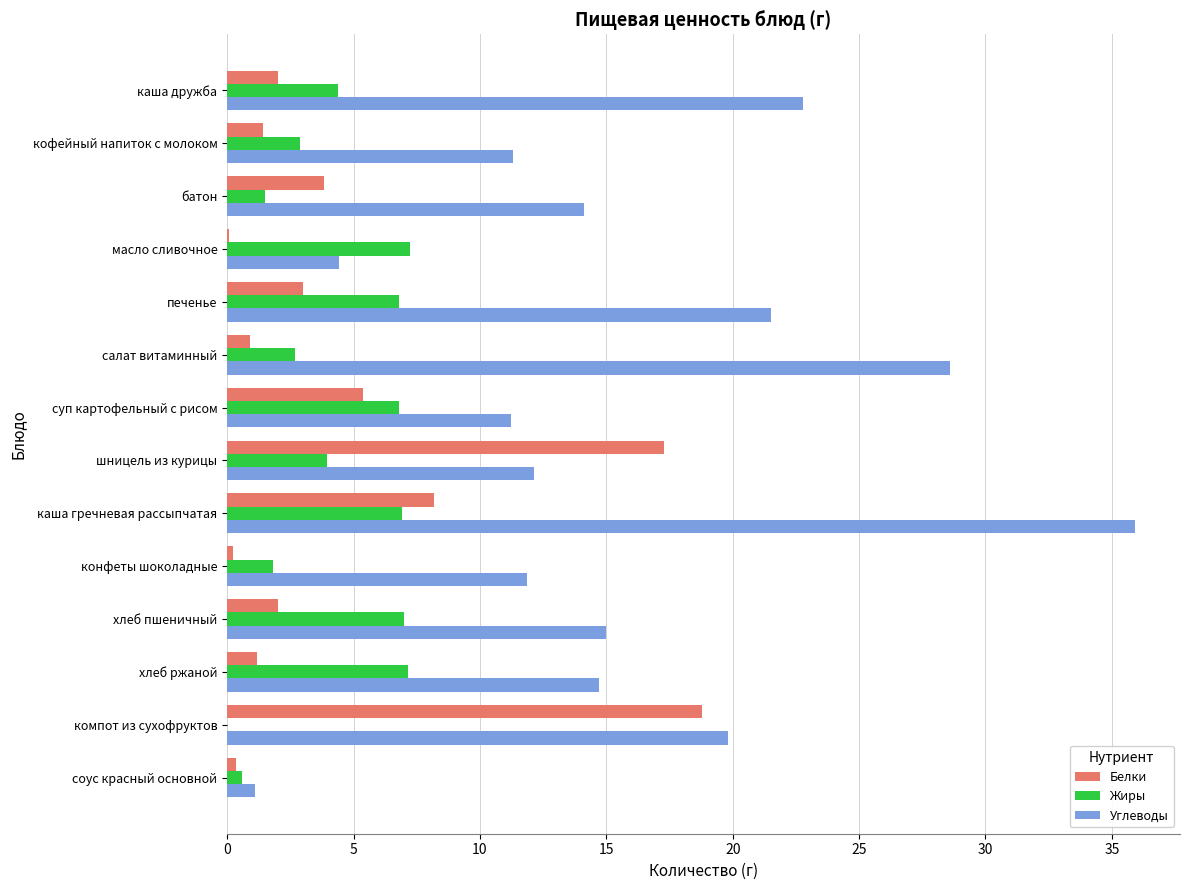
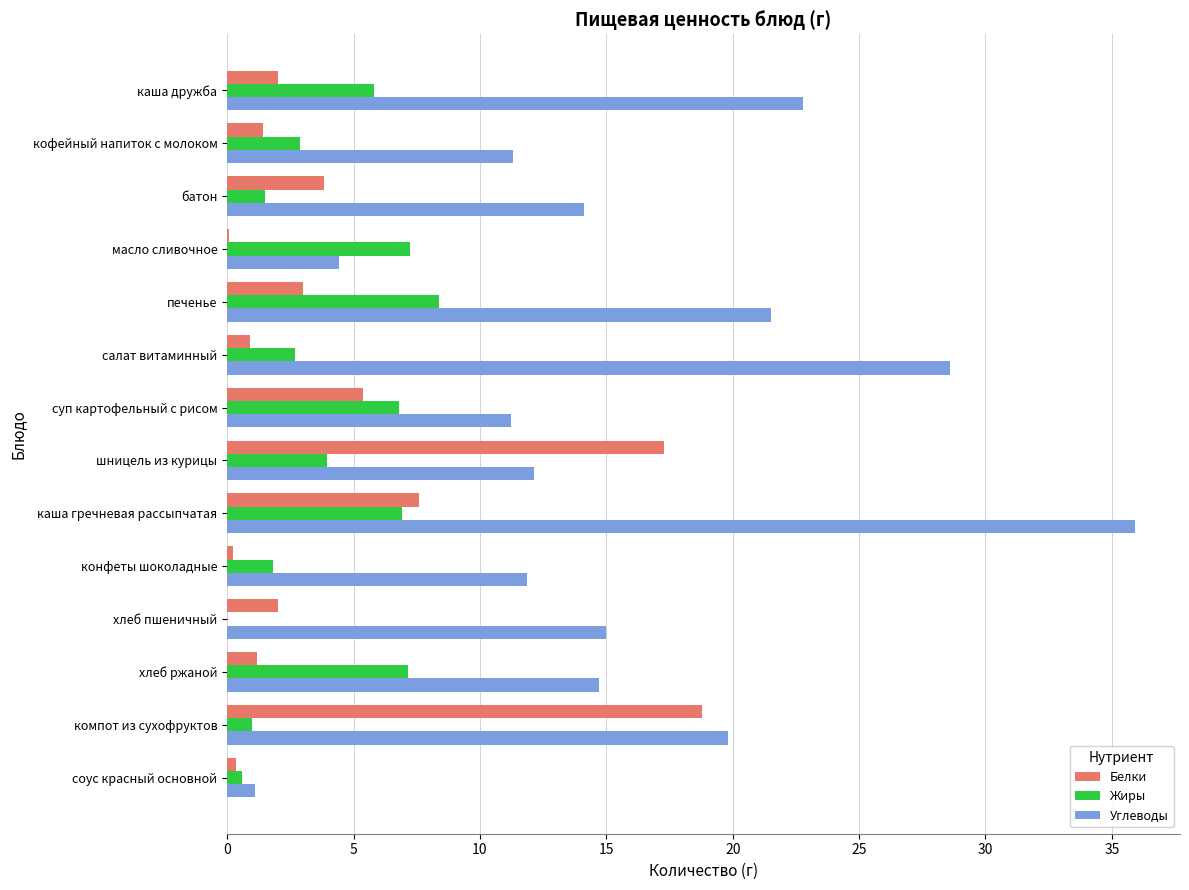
  {
    "Белки": {
      "каша дружба": 2.0,
      "кофейный напиток с молоком": 1.4,
      "батон": 3.9,
      "печенье": 3.0,
      "салат витаминный": 0.9,
      "суп картофельный с рисом": 5.4,
      "шницель из курицы": 17.3,
-     "каша гречневая рассыпчатая": 8.2,
+     "каша гречневая рассыпчатая": 7.6,
      "конфеты шоколадные": 0.2,
      "хлеб пшеничный": 2.0,
      "хлеб ржаной": 1.2,
      "компот из сухофруктов": 18.8,
      "соус красный основной": 0.4
    },
    "Жиры": {
-     "каша дружба": 4.4,
+     "каша дружба": 5.8,
      "кофейный напиток с молоком": 2.9,
      "батон": 1.5,
      "масло сливочное": 7.3,
-     "печенье": 6.8,
+     "печенье": 8.4,
      "салат витаминный": 2.7,
      "суп картофельный с рисом": 6.8,
      "шницель из курицы": 4.0,
      "каша гречневая рассыпчатая": 6.9,
      "конфеты шоколадные": 1.8,
-     "хлеб пшеничный": 7,
+     "хлеб пшеничный": 0,
      "хлеб ржаной": 7.1,
-     "компот из сухофруктов": 0,
+     "компот из сухофруктов": 1,
      "соус красный основной": 0.6
    },
    "Углеводы": {
      "каша дружба": 22.8,
      "кофейный напиток с молоком": 11.3,
      "батон": 14.1,
      "масло сливочное": 4.4,
      "печенье": 21.5,
      "салат витаминный": 28.6,
      "суп картофельный с рисом": 11.2,
      "шницель из курицы": 12.1,
      "каша гречневая рассыпчатая": 35.9,
      "конфеты шоколадные": 11.9,
      "хлеб пшеничный": 15.0,
      "хлеб ржаной": 14.7,
      "компот из сухофруктов": 19.8,
      "соус красный основной": 1.1
    }
  }
